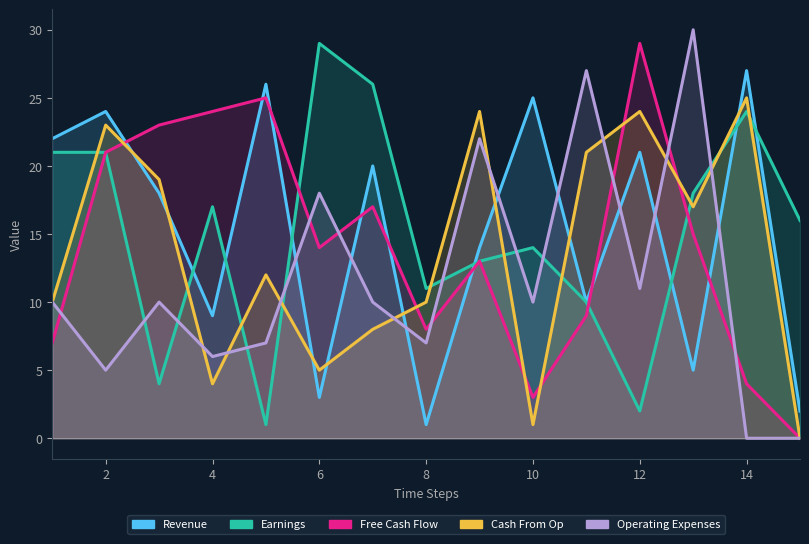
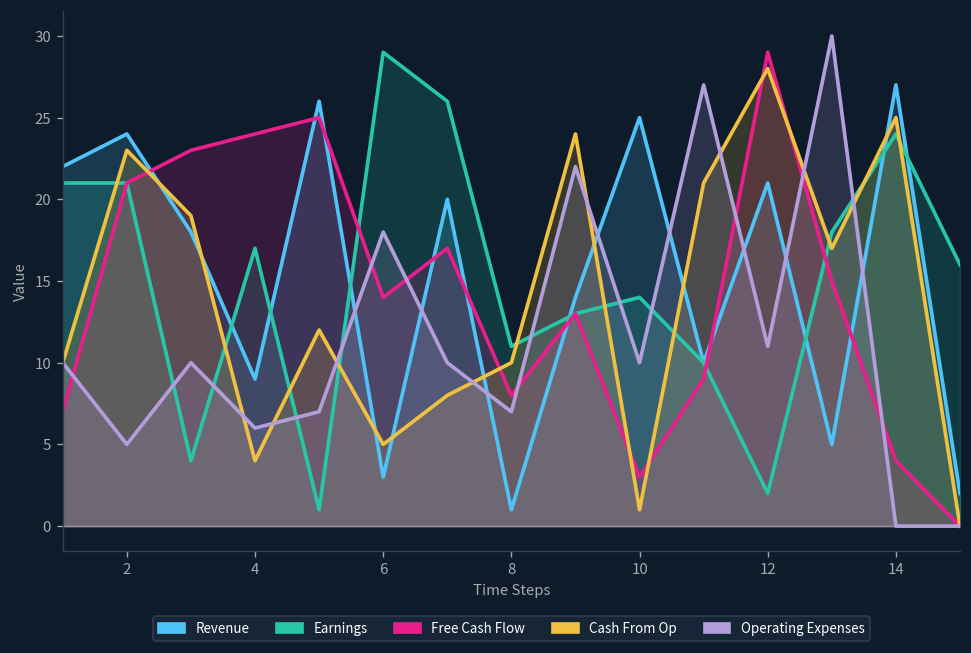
  {
    "Revenue": {
      "2": 24,
      "4": 9,
      "6": 3,
      "8": 1,
      "10": 25,
      "12": 21,
      "14": 27
    },
    "Earnings": {
      "4": 17,
      "6": 29,
      "8": 11,
      "10": 14,
      "12": 2,
      "14": 24
    },
    "Free Cash Flow": {
      "4": 24,
      "6": 14,
      "8": 8,
      "10": 3,
      "12": 29,
      "14": 4
    },
    "Cash From Op": {
      "2": 23,
      "4": 4,
      "6": 5,
      "8": 10,
      "10": 1,
-     "12": 24,
+     "12": 28,
      "14": 25
    },
    "Operating Expenses": {
      "2": 5,
      "4": 6,
      "6": 18,
      "8": 7,
      "10": 10,
      "12": 11,
      "14": 0
    }
  }
